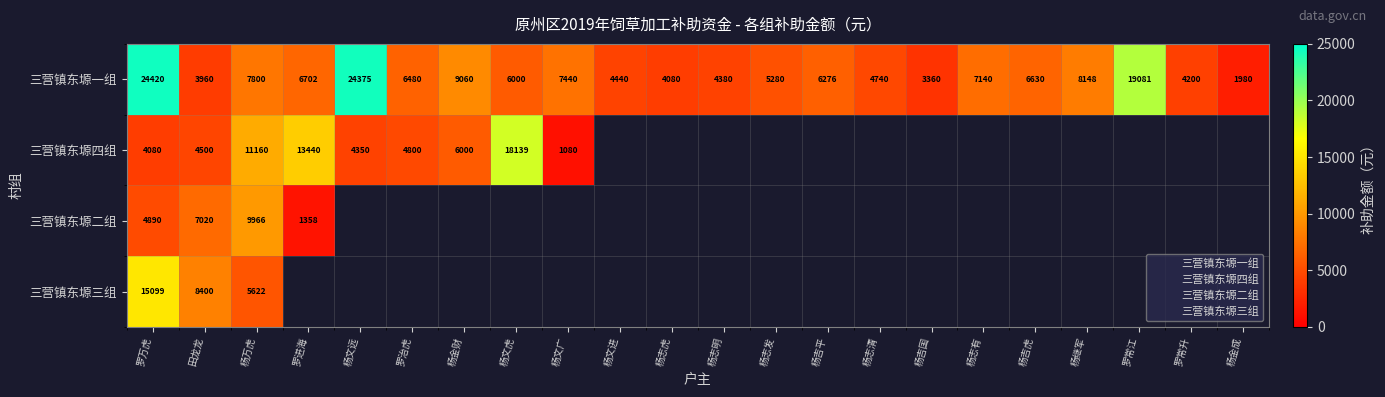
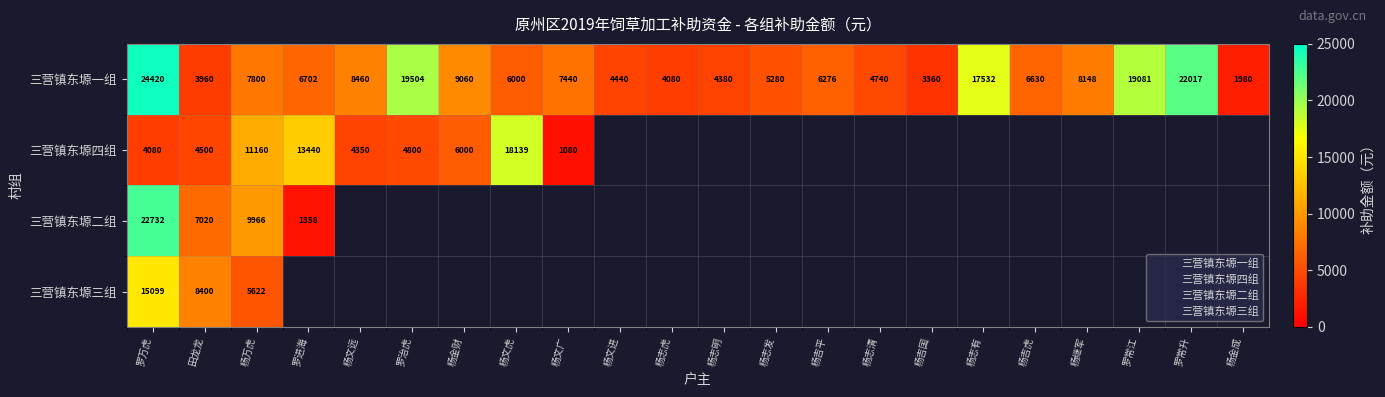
  {
    "三营镇东塬一组": {
-     "杨文远": 24375,
-     "罗治虎": 6480,
-     "杨志有": 7140,
-     "罗常升": 4200
+     "杨文远": 8460,
+     "罗治虎": 19504,
+     "杨志有": 17532,
+     "罗常升": 22017
    },
    "三营镇东塬二组": {
-     "罗万虎": 4890
+     "罗万虎": 22732
    }
  }
